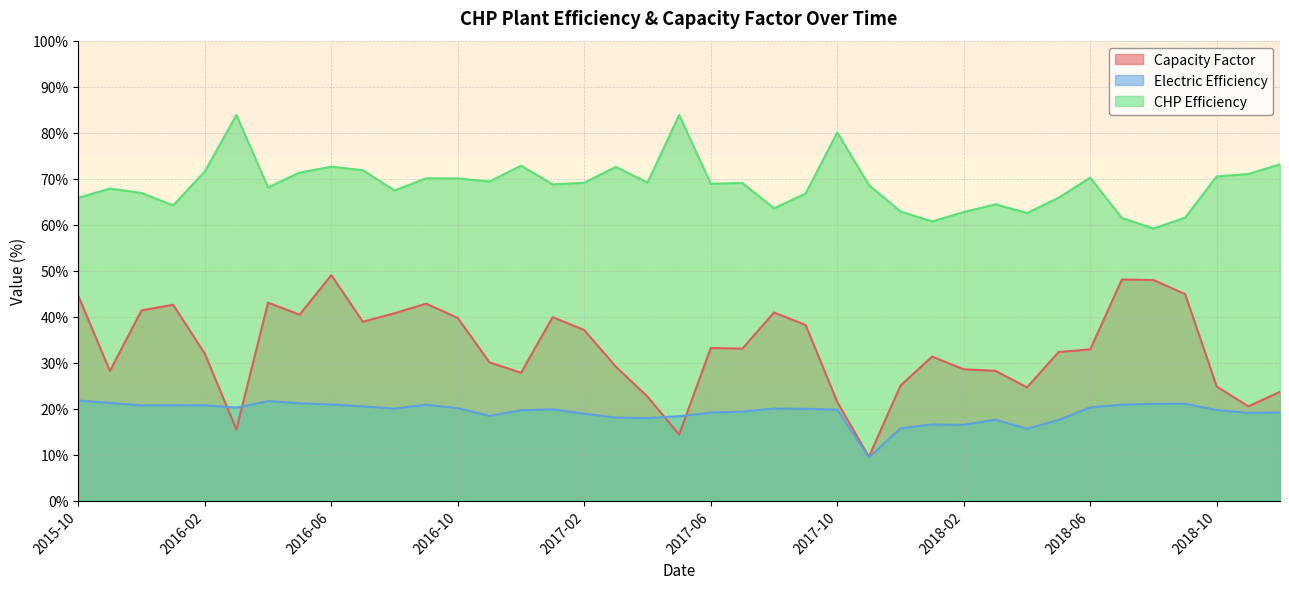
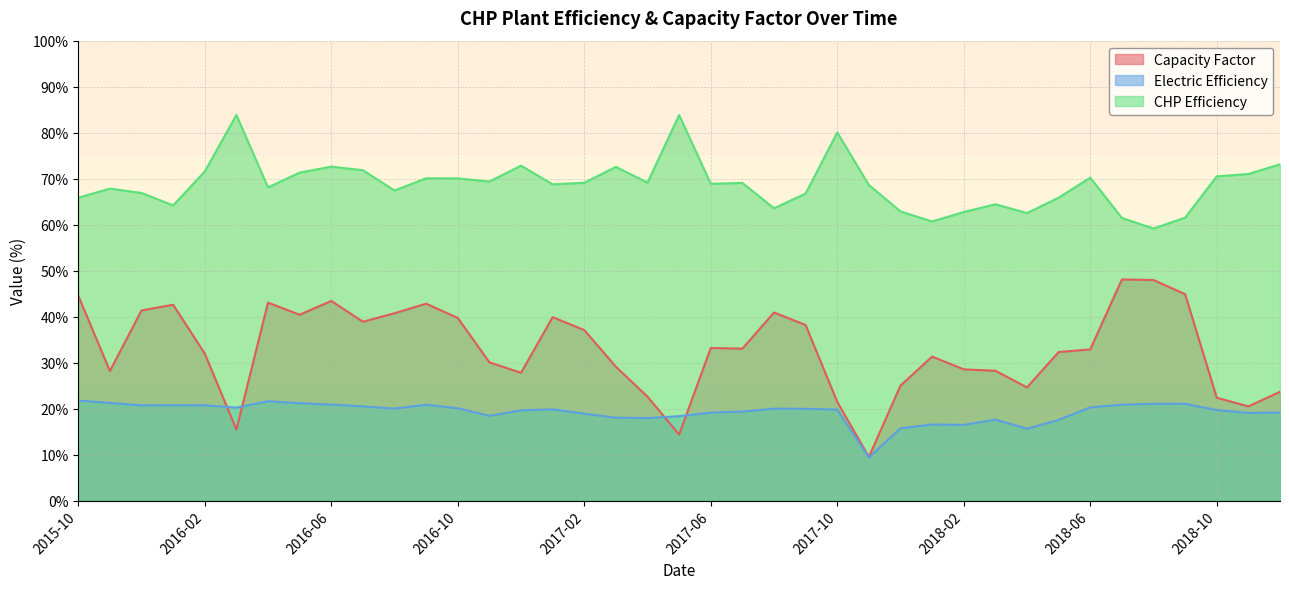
  {
    "Capacity Factor": {
      "2015-10": "45%",
      "2016-02": "32%",
-     "2016-06": "49%",
+     "2016-06": "43%",
      "2016-10": "40%",
      "2017-02": "37%",
      "2017-06": "33%",
      "2017-10": "21%",
      "2018-02": "29%",
      "2018-06": "33%",
-     "2018-10": "25%"
+     "2018-10": "22%"
    },
    "Electric Efficiency": {
      "2015-10": "22%",
      "2016-02": "21%",
      "2016-06": "21%",
      "2016-10": "20%",
      "2017-02": "19%",
      "2017-06": "19%",
      "2017-10": "20%",
      "2018-02": "16%",
      "2018-06": "20%",
      "2018-10": "20%"
    },
    "CHP Efficiency": {
      "2015-10": "66%",
      "2016-02": "72%",
      "2016-06": "73%",
      "2016-10": "70%",
      "2017-02": "69%",
      "2017-06": "69%",
      "2017-10": "80%",
      "2018-02": "63%",
      "2018-06": "70%",
      "2018-10": "70%"
    }
  }
